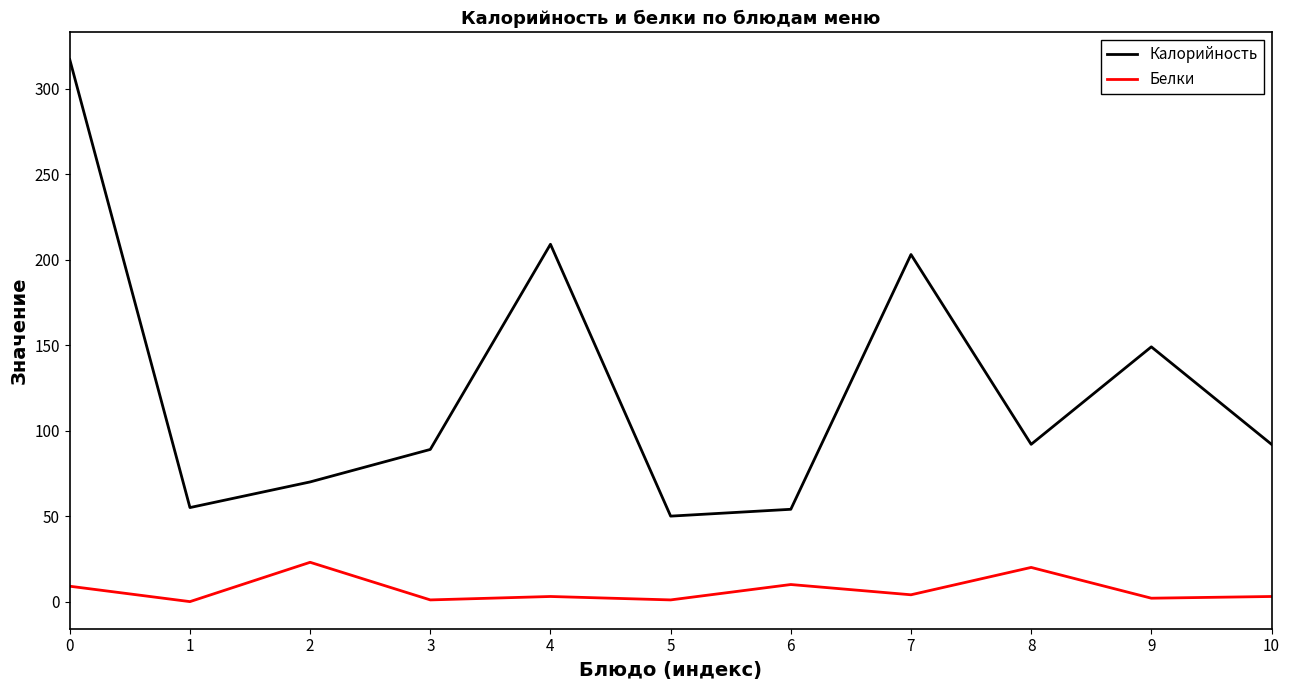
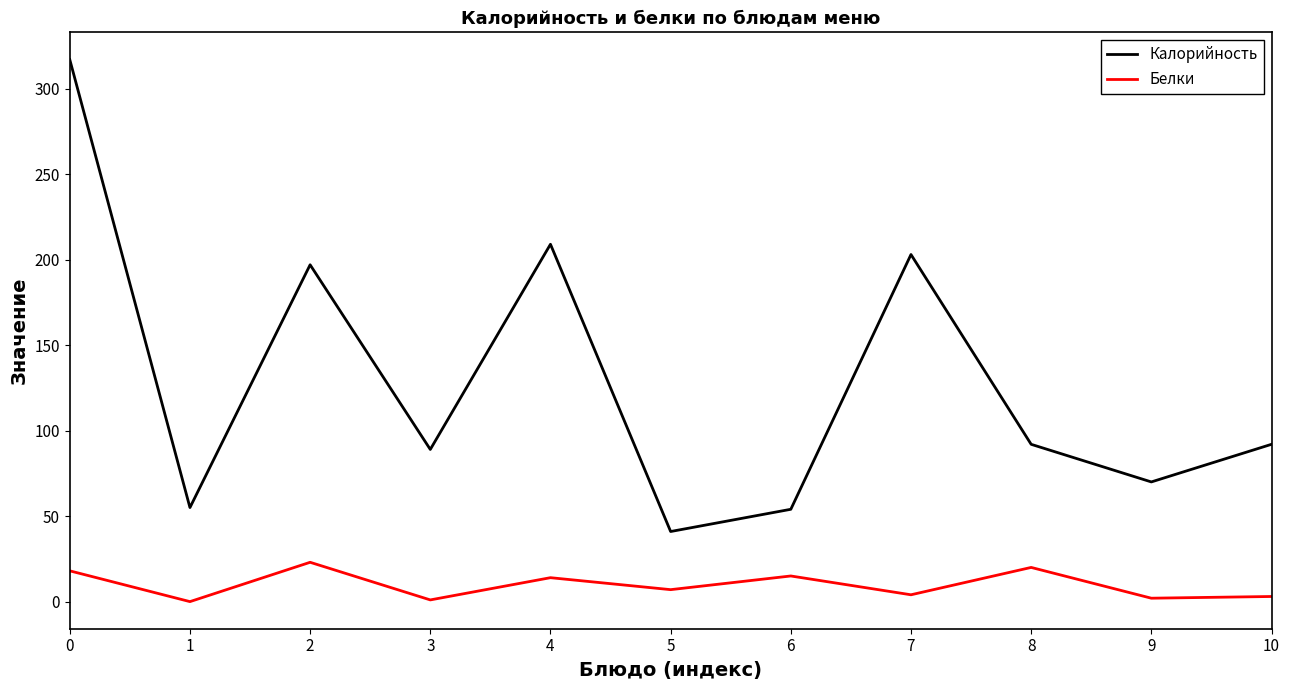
  {
    "Калорийность": {
      "0": 317,
      "1": 55,
-     "2": 70,
+     "2": 197,
      "3": 89,
      "4": 209,
-     "5": 50,
+     "5": 41,
      "6": 54,
      "7": 203,
      "8": 92,
-     "9": 149,
+     "9": 70,
      "10": 92
    },
    "Белки": {
-     "0": 9,
+     "0": 18,
      "1": 0,
      "2": 23,
      "3": 1,
-     "4": 3,
-     "5": 1,
-     "6": 10,
+     "4": 14,
+     "5": 7,
+     "6": 15,
      "7": 4,
      "8": 20,
      "9": 2,
      "10": 3
    }
  }
